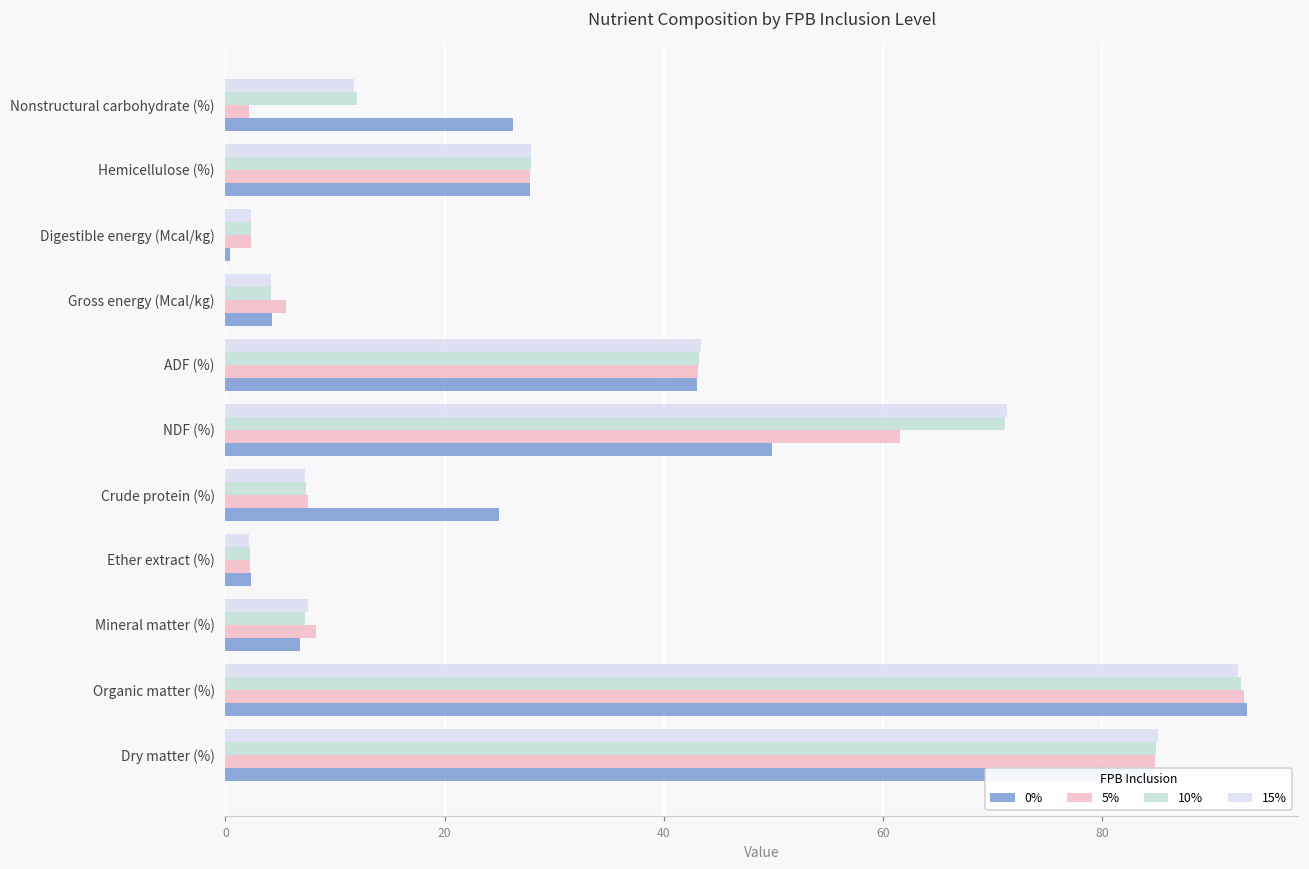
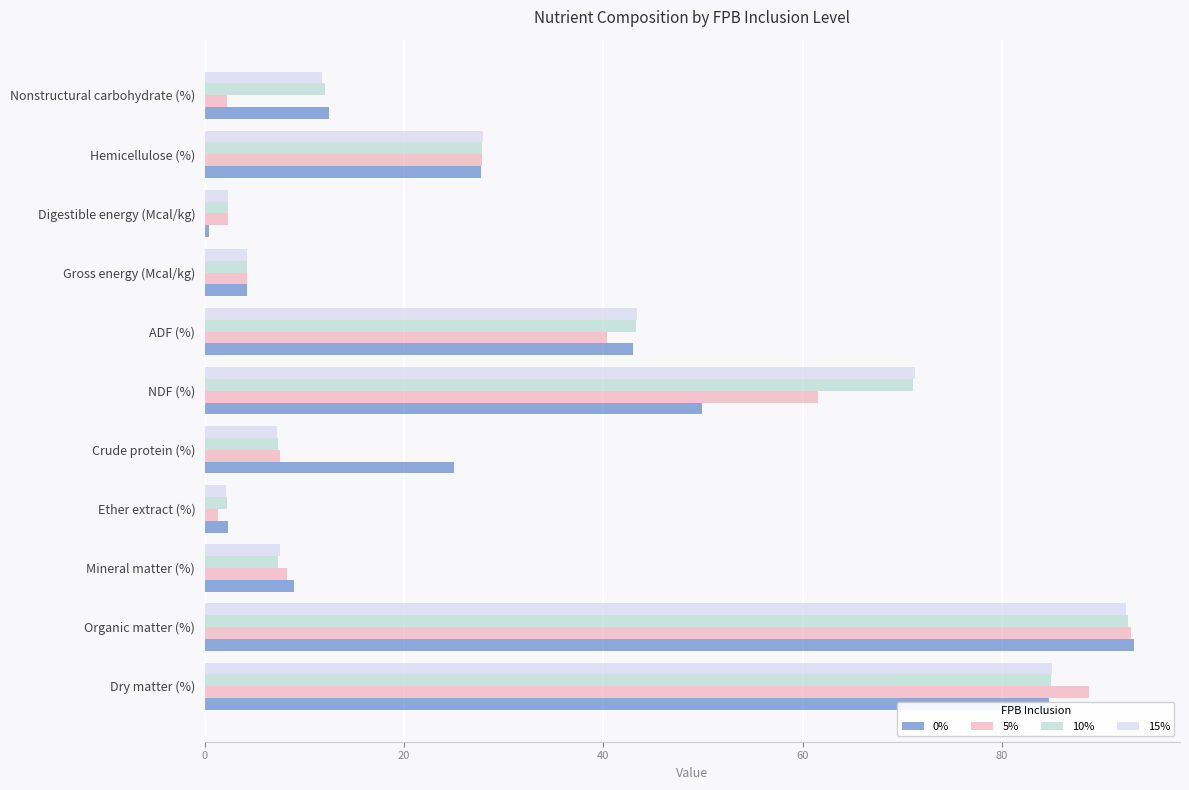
  {
    "0%": {
-     "Nonstructural carbohydrate (%)": 26,
+     "Nonstructural carbohydrate (%)": 12,
      "Hemicellulose (%)": 28,
      "Digestible energy (Mcal/kg)": 0,
      "Gross energy (Mcal/kg)": 4,
      "ADF (%)": 43,
      "NDF (%)": 50,
      "Crude protein (%)": 25,
      "Ether extract (%)": 2,
-     "Mineral matter (%)": 7,
+     "Mineral matter (%)": 9,
      "Organic matter (%)": 93
    },
    "5%": {
      "Nonstructural carbohydrate (%)": 2,
      "Hemicellulose (%)": 28,
      "Digestible energy (Mcal/kg)": 2,
-     "Gross energy (Mcal/kg)": 5,
-     "ADF (%)": 43,
+     "Gross energy (Mcal/kg)": 4,
+     "ADF (%)": 40,
      "NDF (%)": 62,
      "Crude protein (%)": 8,
-     "Ether extract (%)": 2,
+     "Ether extract (%)": 1,
      "Mineral matter (%)": 8,
      "Organic matter (%)": 93,
-     "Dry matter (%)": 85
+     "Dry matter (%)": 89
    }
  }
